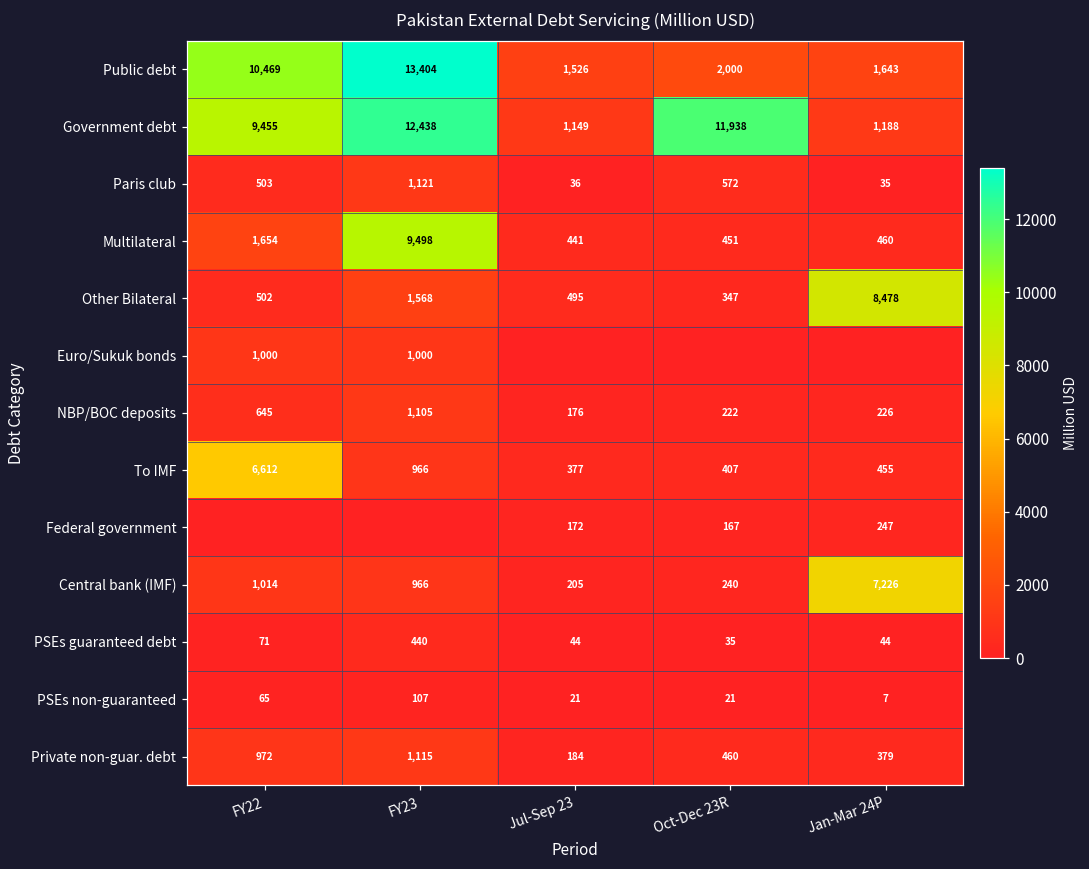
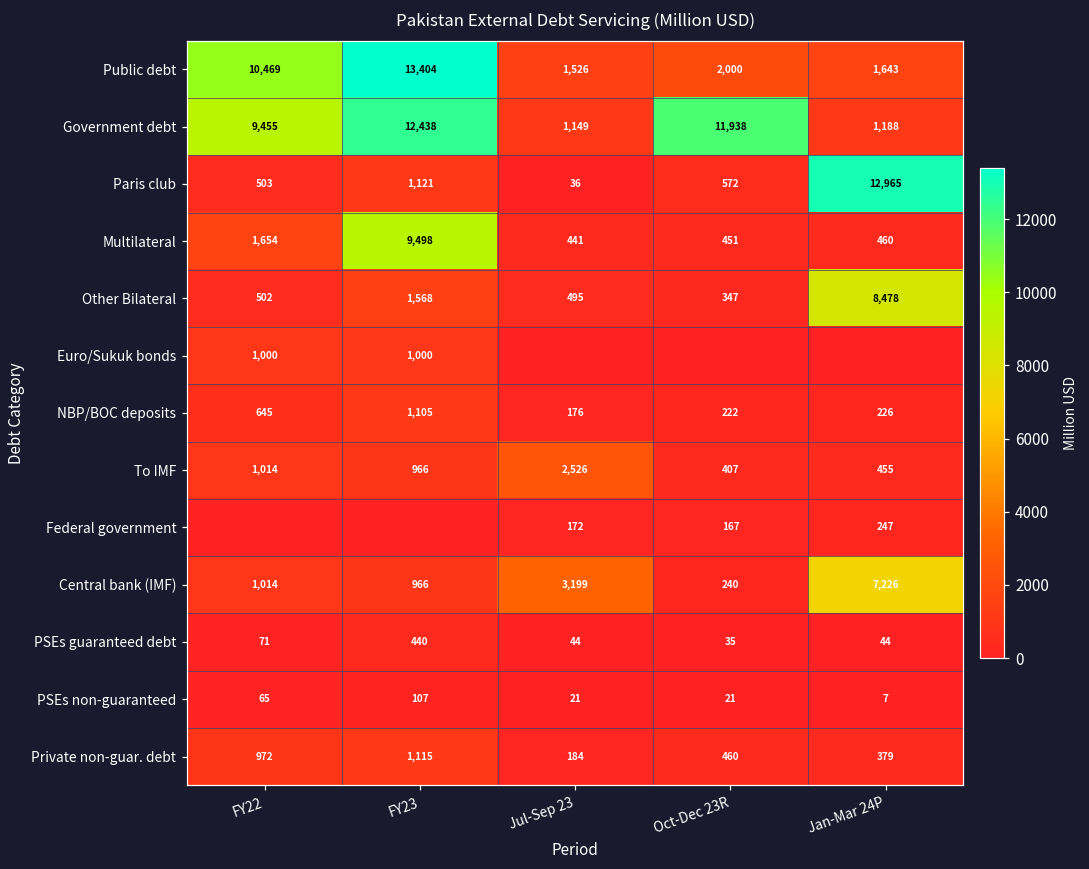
  {
    "Public debt": {
      "FY22": "10,469",
      "FY23": "13,404",
      "Jul-Sep 23": "1,526",
      "Oct-Dec 23R": "2,000",
      "Jan-Mar 24P": "1,643"
    },
    "Government debt": {
      "FY22": "9,455",
      "FY23": "12,438",
      "Jul-Sep 23": "1,149",
      "Oct-Dec 23R": "11,938",
      "Jan-Mar 24P": "1,188"
    },
    "Paris club": {
      "FY22": "503",
      "FY23": "1,121",
      "Jul-Sep 23": "36",
      "Oct-Dec 23R": "572",
-     "Jan-Mar 24P": "35"
+     "Jan-Mar 24P": "12,965"
    },
    "Multilateral": {
      "FY22": "1,654",
      "FY23": "9,498",
      "Jul-Sep 23": "441",
      "Oct-Dec 23R": "451",
      "Jan-Mar 24P": "460"
    },
    "Other Bilateral": {
      "FY22": "502",
      "FY23": "1,568",
      "Jul-Sep 23": "495",
      "Oct-Dec 23R": "347",
      "Jan-Mar 24P": "8,478"
    },
    "Euro/Sukuk bonds": {
      "FY22": "1,000",
      "FY23": "1,000"
    },
    "NBP/BOC deposits": {
      "FY22": "645",
      "FY23": "1,105",
      "Jul-Sep 23": "176",
      "Oct-Dec 23R": "222",
      "Jan-Mar 24P": "226"
    },
    "To IMF": {
-     "FY22": "6,612",
+     "FY22": "1,014",
      "FY23": "966",
-     "Jul-Sep 23": "377",
+     "Jul-Sep 23": "2,526",
      "Oct-Dec 23R": "407",
      "Jan-Mar 24P": "455"
    },
    "Federal government": {
      "Jul-Sep 23": "172",
      "Oct-Dec 23R": "167",
      "Jan-Mar 24P": "247"
    },
    "Central bank (IMF)": {
      "FY22": "1,014",
      "FY23": "966",
-     "Jul-Sep 23": "205",
+     "Jul-Sep 23": "3,199",
      "Oct-Dec 23R": "240",
      "Jan-Mar 24P": "7,226"
    },
    "PSEs guaranteed debt": {
      "FY22": "71",
      "FY23": "440",
      "Jul-Sep 23": "44",
      "Oct-Dec 23R": "35",
      "Jan-Mar 24P": "44"
    },
    "PSEs non-guaranteed": {
      "FY22": "65",
      "FY23": "107",
      "Jul-Sep 23": "21",
      "Oct-Dec 23R": "21",
      "Jan-Mar 24P": "7"
    },
    "Private non-guar. debt": {
      "FY22": "972",
      "FY23": "1,115",
      "Jul-Sep 23": "184",
      "Oct-Dec 23R": "460",
      "Jan-Mar 24P": "379"
    }
  }
